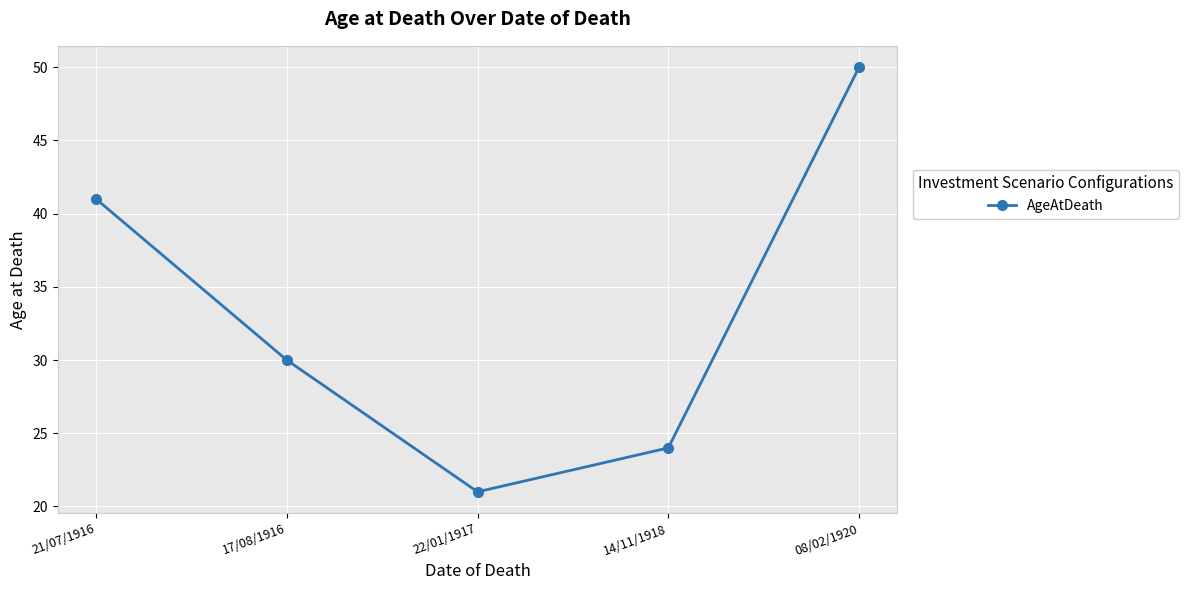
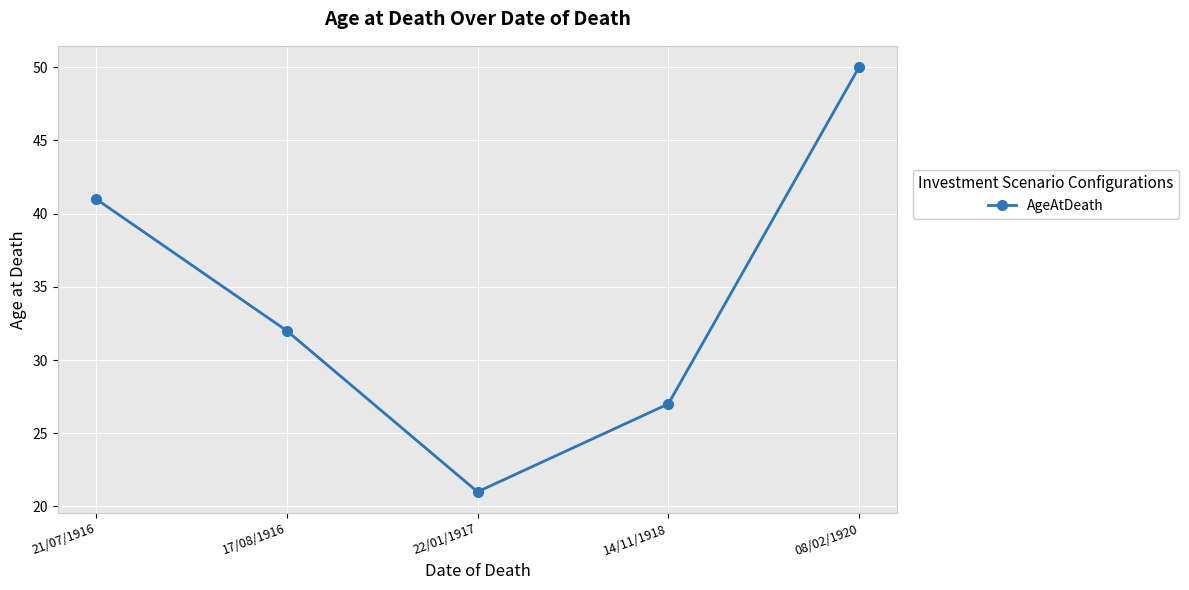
  {
    "21/07/1916": 41,
-   "17/08/1916": 30,
+   "17/08/1916": 32,
    "22/01/1917": 21,
-   "14/11/1918": 24,
+   "14/11/1918": 27,
    "08/02/1920": 50
  }
